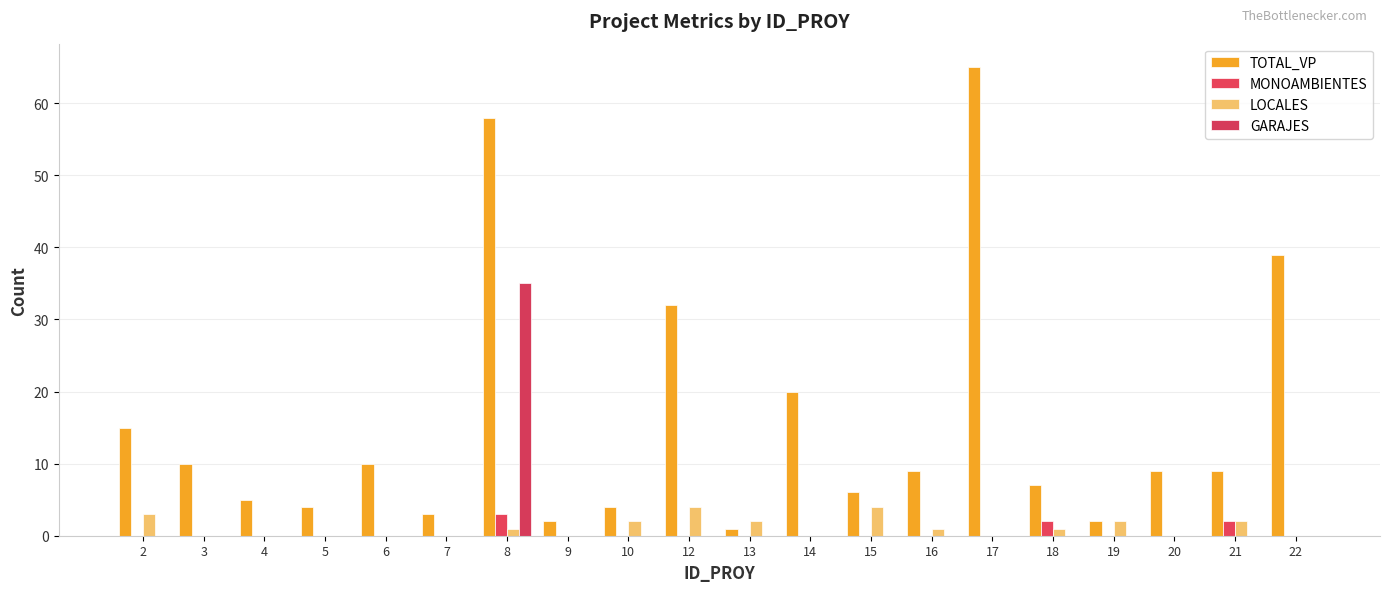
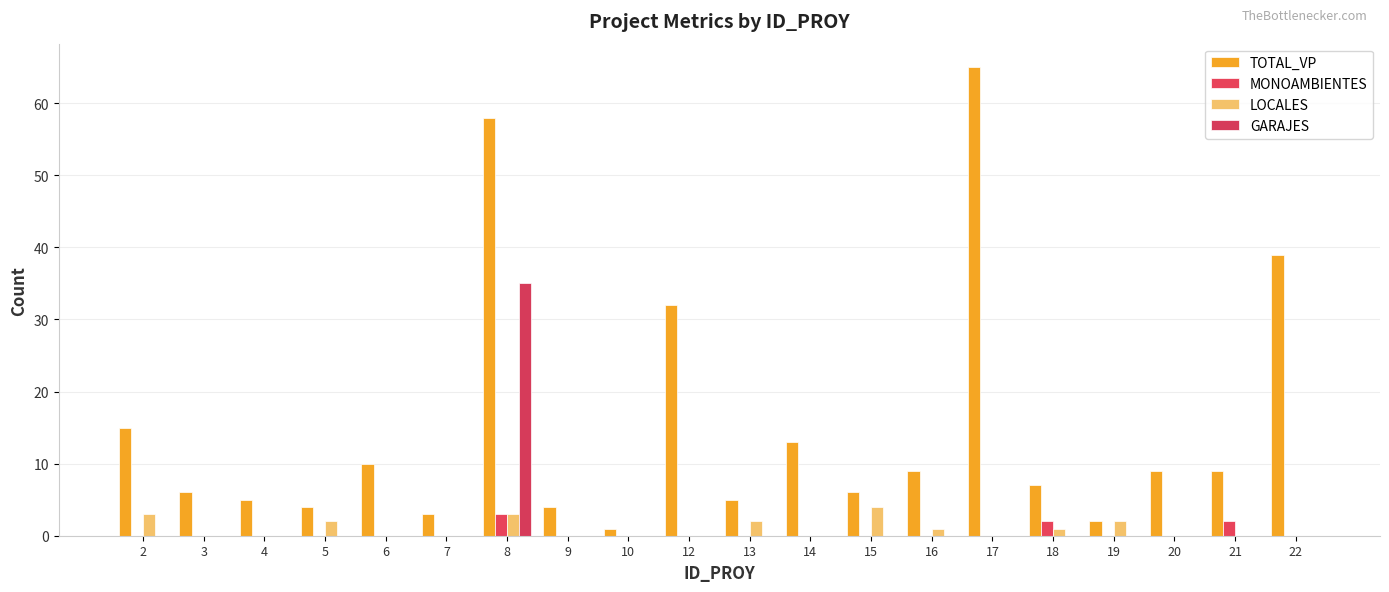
  {
    "TOTAL_VP": {
      "2": 15,
-     "3": 10,
+     "3": 6,
      "4": 5,
      "5": 4,
      "6": 10,
      "7": 3,
      "8": 58,
-     "9": 2,
-     "10": 4,
+     "9": 4,
+     "10": 1,
      "12": 32,
-     "13": 1,
-     "14": 20,
+     "13": 5,
+     "14": 13,
      "15": 6,
      "16": 9,
      "17": 65,
      "18": 7,
      "19": 2,
      "20": 9,
      "21": 9,
      "22": 39
    },
    "LOCALES": {
      "2": 3,
      "3": 0,
      "4": 0,
-     "5": 0,
+     "5": 2,
      "6": 0,
      "7": 0,
-     "8": 1,
+     "8": 3,
      "9": 0,
-     "10": 2,
-     "12": 4,
+     "10": 0,
+     "12": 0,
      "13": 2,
      "14": 0,
      "15": 4,
      "16": 1,
      "17": 0,
      "18": 1,
      "19": 2,
      "20": 0,
-     "21": 2,
+     "21": 0,
      "22": 0
    }
  }
